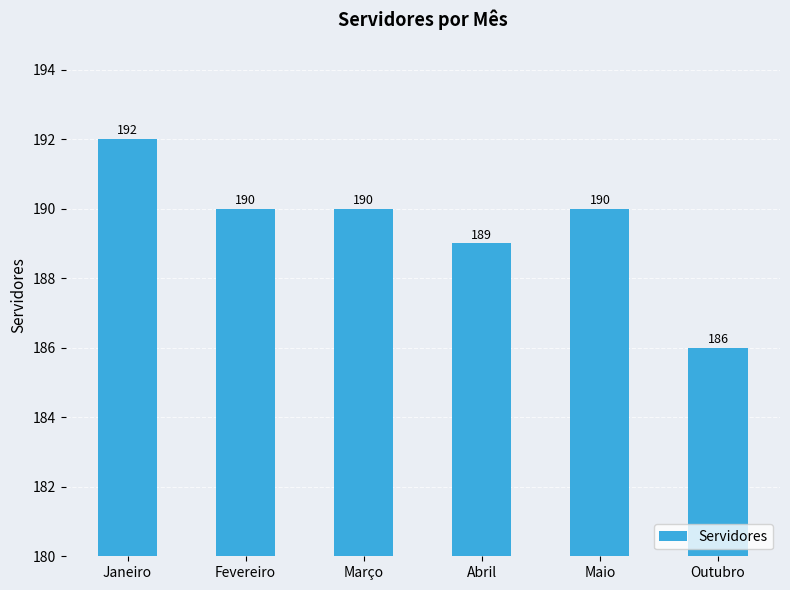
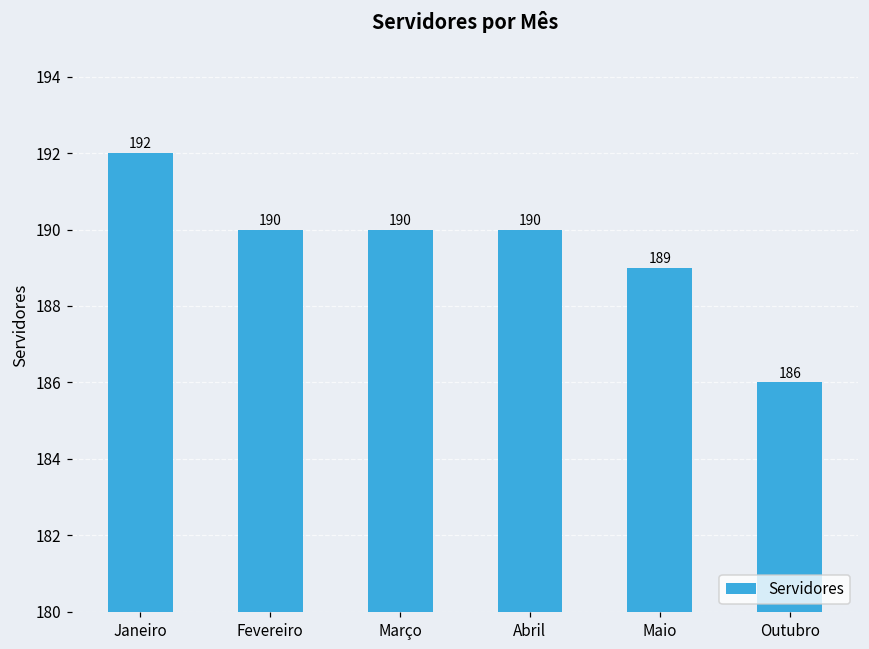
  {
    "Janeiro": 192,
    "Fevereiro": 190,
    "Março": 190,
-   "Abril": 189,
-   "Maio": 190,
+   "Abril": 190,
+   "Maio": 189,
    "Outubro": 186
  }
